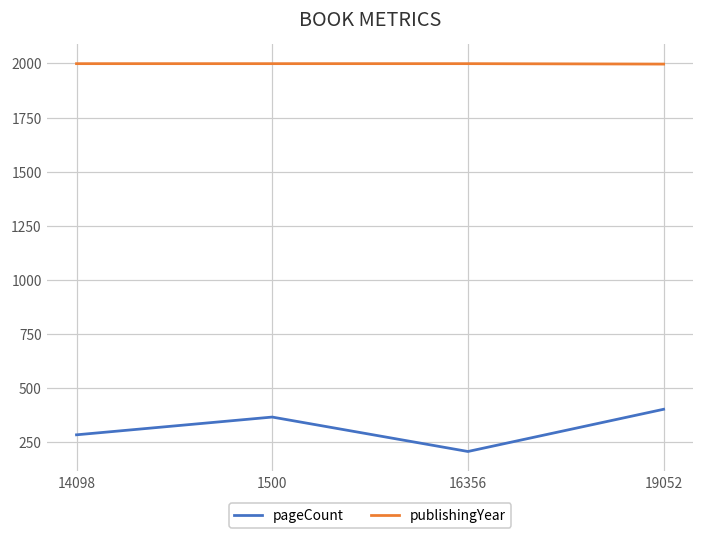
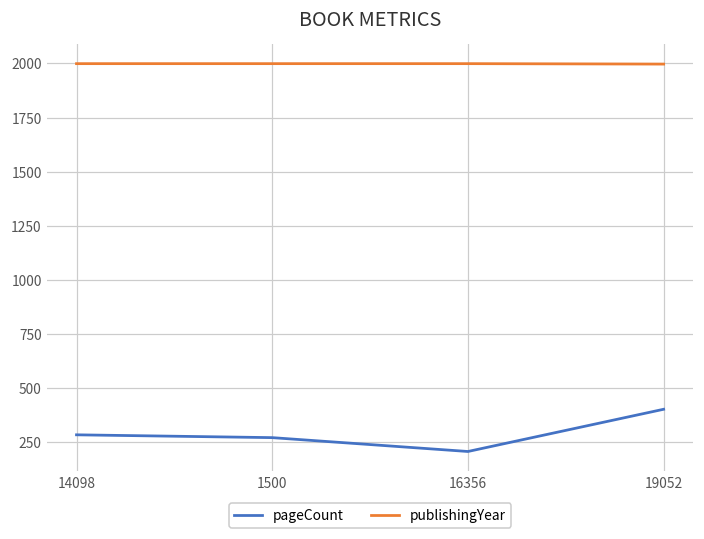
  {
    "pageCount": {
      "14098": 290,
-     "1500": 370,
+     "1500": 270,
      "16356": 210,
      "19052": 400
    },
    "publishingYear": {
      "14098": 2000,
      "1500": 2000,
      "16356": 2000,
      "19052": 2000
    }
  }
